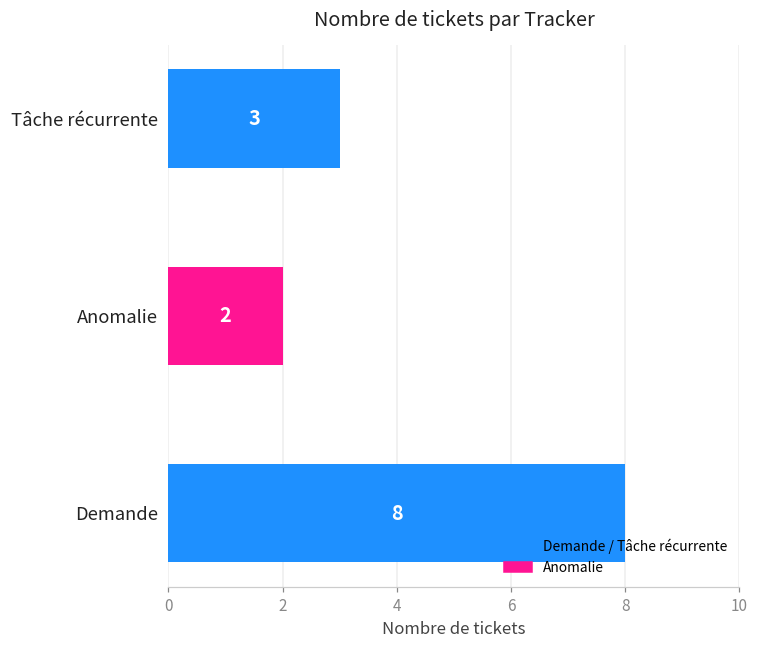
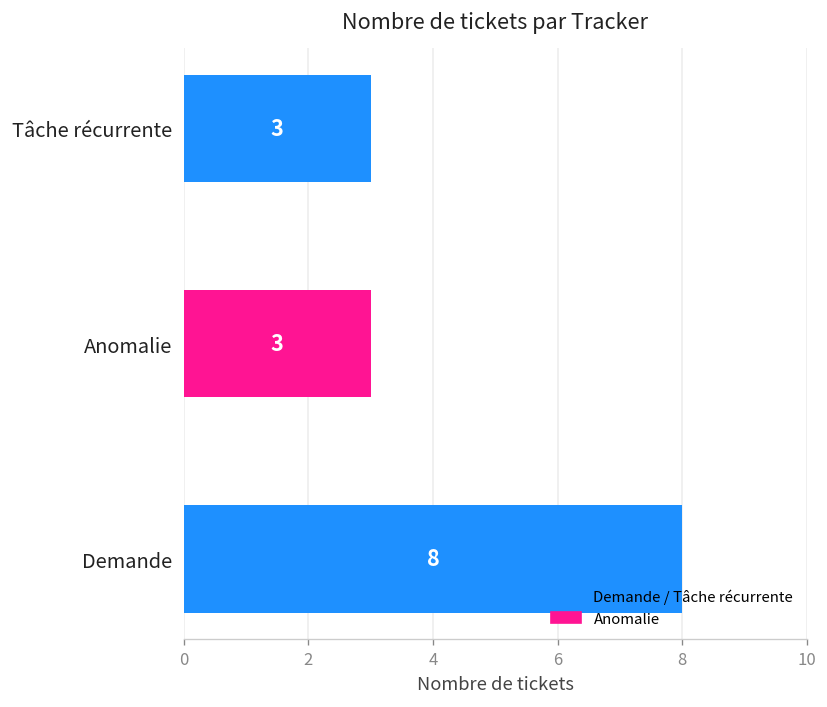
  {
    "Tâche récurrente": 3,
-   "Anomalie": 2,
+   "Anomalie": 3,
    "Demande": 8
  }
